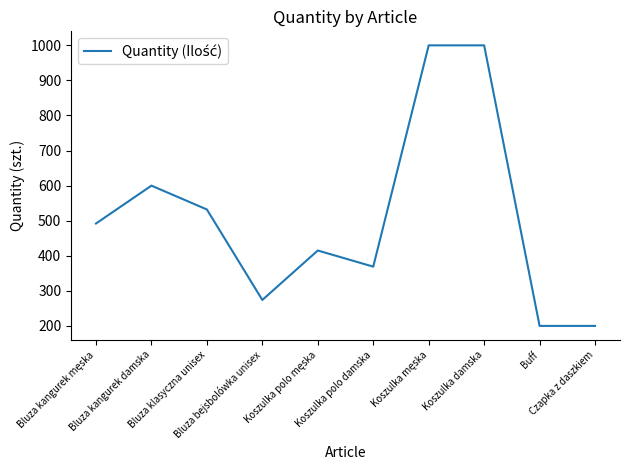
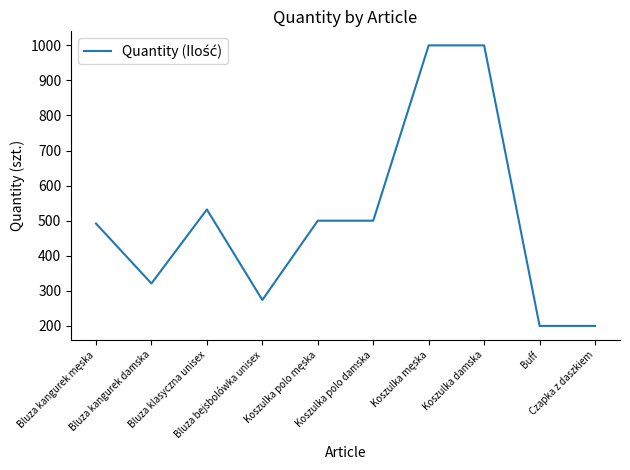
  {
    "Bluza kangurek męska": 490,
-   "Bluza kangurek damska": 600,
+   "Bluza kangurek damska": 320,
    "Bluza klasyczna unisex": 530,
    "Bluza bejsbolówka unisex": 270,
-   "Koszulka polo męska": 420,
-   "Koszulka polo damska": 370,
+   "Koszulka polo męska": 500,
+   "Koszulka polo damska": 500,
    "Koszulka męska": 1000,
    "Koszulka damska": 1000,
    "Buff": 200,
    "Czapka z daszkiem": 200
  }
